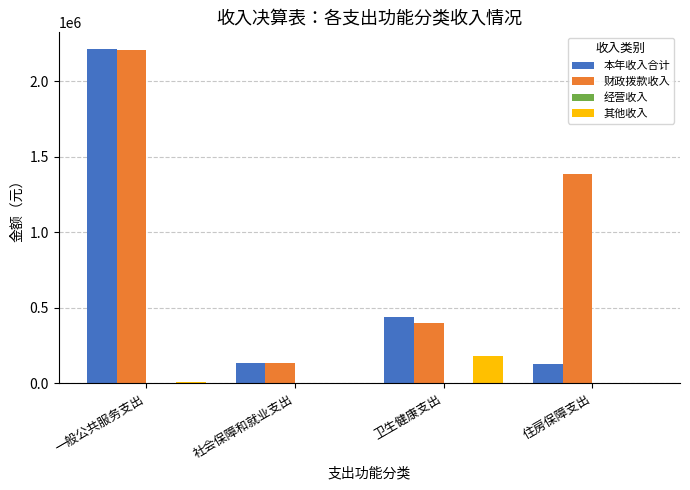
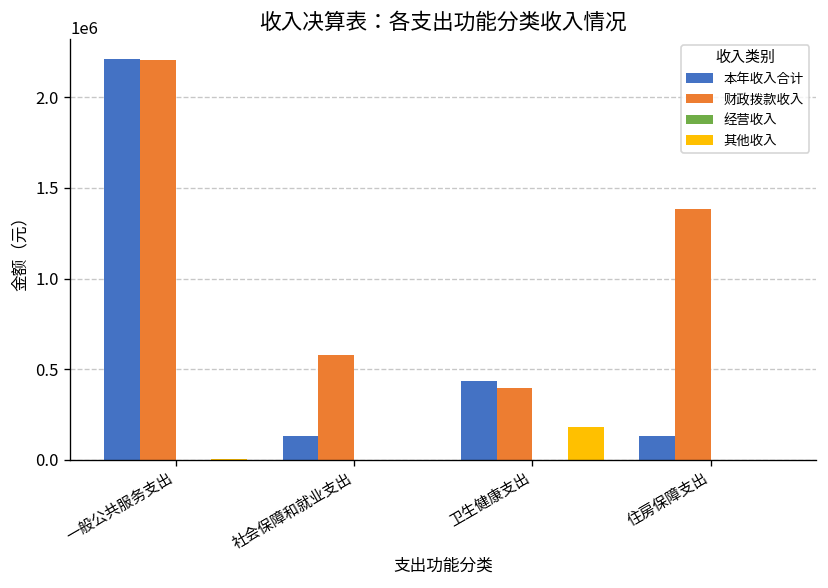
  {
    "本年收入合计": {
      "一般公共服务支出": 2210000,
      "社会保障和就业支出": 130000,
      "卫生健康支出": 440000,
      "住房保障支出": 130000
    },
    "财政拨款收入": {
      "一般公共服务支出": 2210000,
-     "社会保障和就业支出": 130000,
+     "社会保障和就业支出": 580000,
      "卫生健康支出": 400000,
      "住房保障支出": 1380000
    },
    "经营收入": {
      "一般公共服务支出": 0,
      "社会保障和就业支出": 0,
      "卫生健康支出": 0,
      "住房保障支出": 0
    },
    "其他收入": {
      "社会保障和就业支出": 0,
      "卫生健康支出": 180000,
      "住房保障支出": 0
    }
  }
